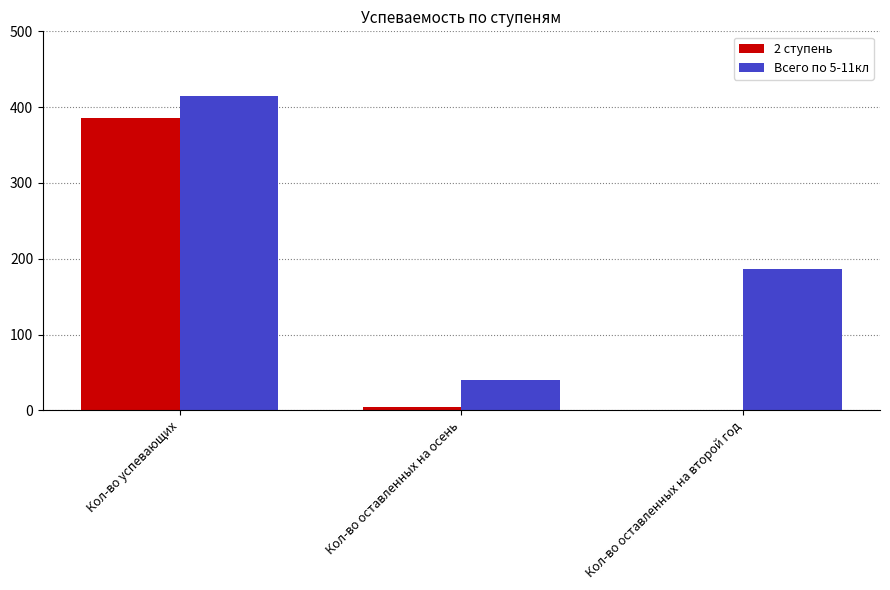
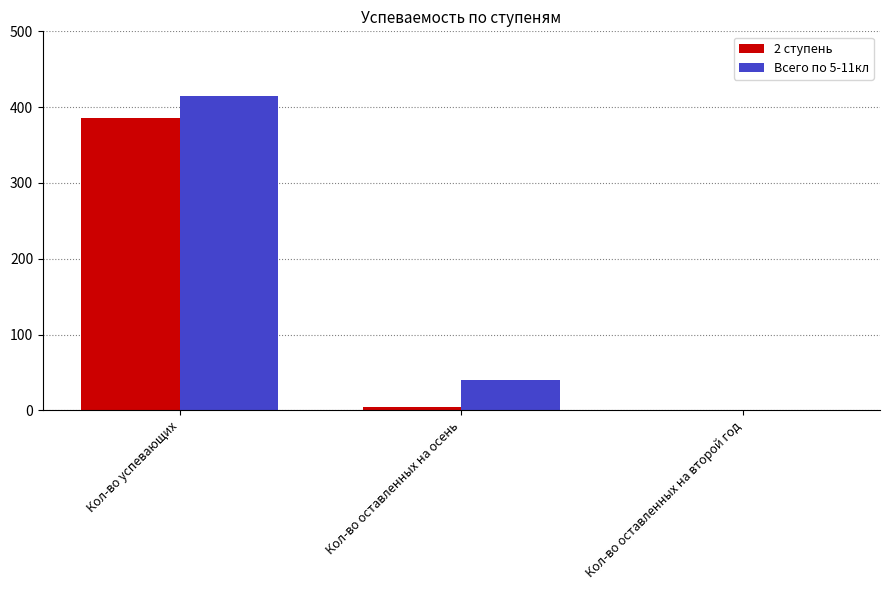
  {
    "2 ступень": {
      "Кол-во успевающих": 390,
      "Кол-во оставленных на осень": 0
    },
    "Всего по 5-11кл": {
      "Кол-во успевающих": 420,
      "Кол-во оставленных на осень": 40,
-     "Кол-во оставленных на второй год": 190
+     "Кол-во оставленных на второй год": 0
    }
  }
